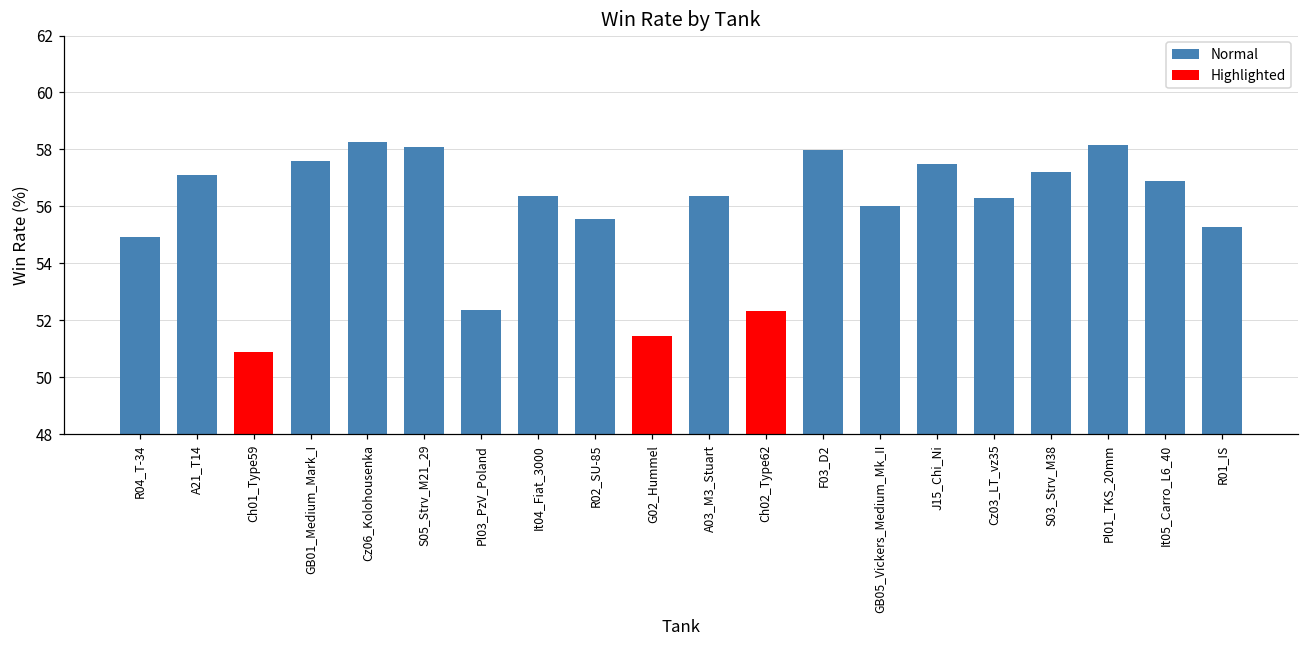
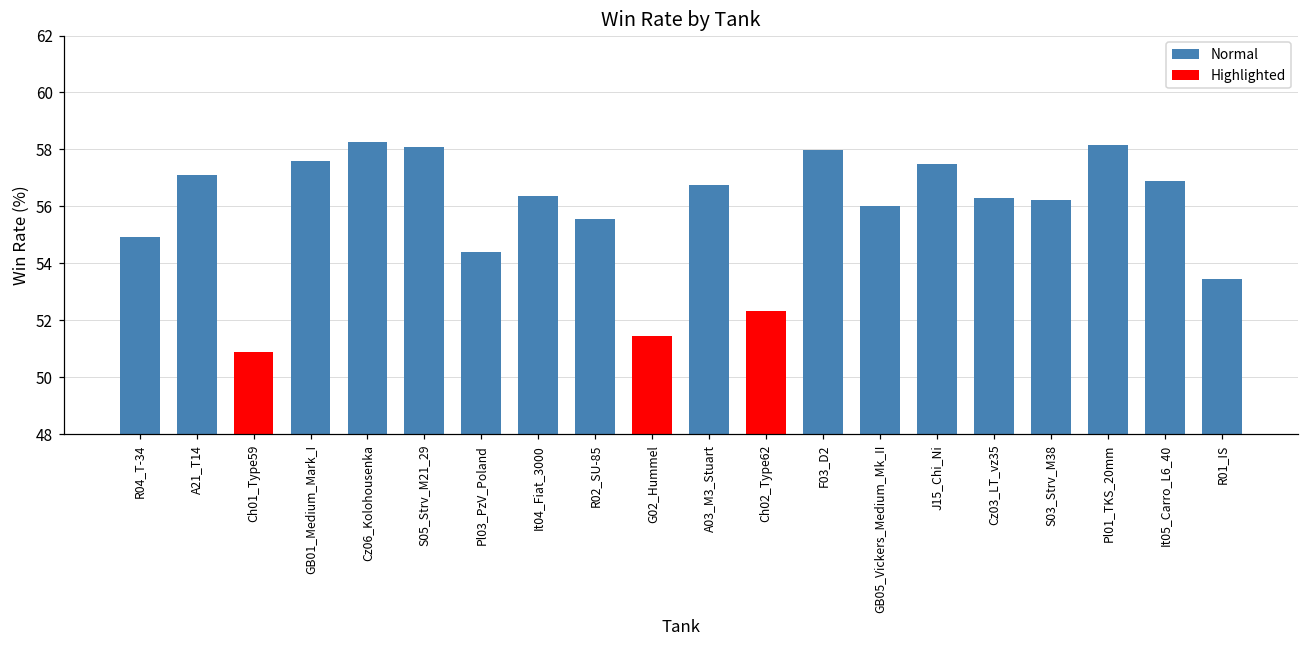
  {
    "R04_T-34": 54.9,
    "A21_T14": 57.1,
    "Ch01_Type59": 50.9,
    "GB01_Medium_Mark_I": 57.6,
    "Cz06_Kolohousenka": 58.3,
    "S05_Strv_M21_29": 58.1,
-   "Pl03_PzV_Poland": 52.3,
+   "Pl03_PzV_Poland": 54.4,
    "It04_Fiat_3000": 56.3,
    "R02_SU-85": 55.5,
    "G02_Hummel": 51.4,
-   "A03_M3_Stuart": 56.4,
+   "A03_M3_Stuart": 56.7,
    "Ch02_Type62": 52.3,
    "F03_D2": 58.0,
    "GB05_Vickers_Medium_Mk_II": 56.0,
    "J15_Chi_Ni": 57.5,
    "Cz03_LT_vz35": 56.3,
-   "S03_Strv_M38": 57.2,
+   "S03_Strv_M38": 56.2,
    "Pl01_TKS_20mm": 58.2,
    "It05_Carro_L6_40": 56.9,
-   "R01_IS": 55.3
+   "R01_IS": 53.4
  }
